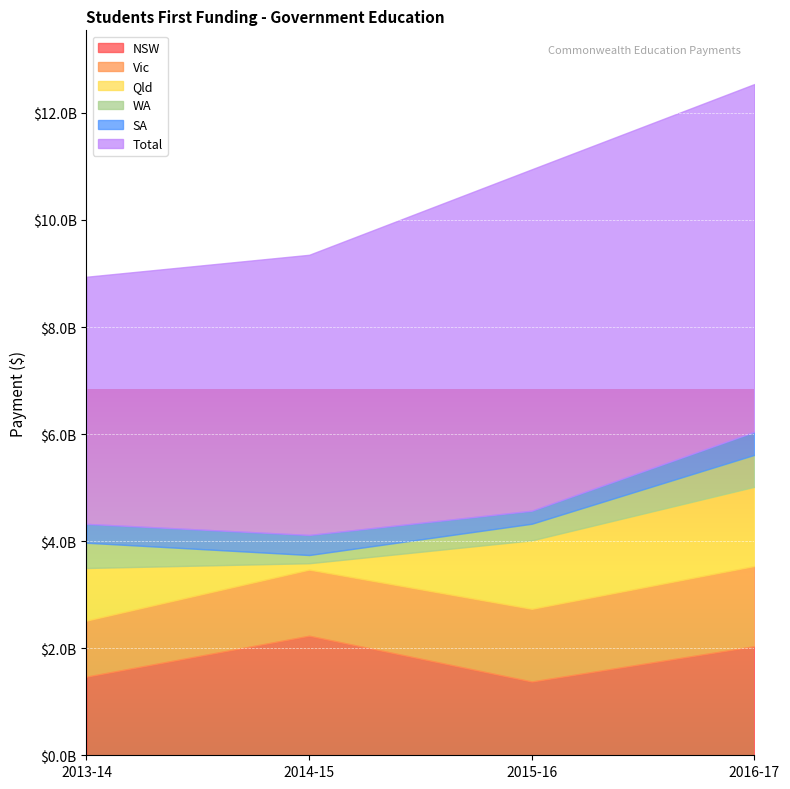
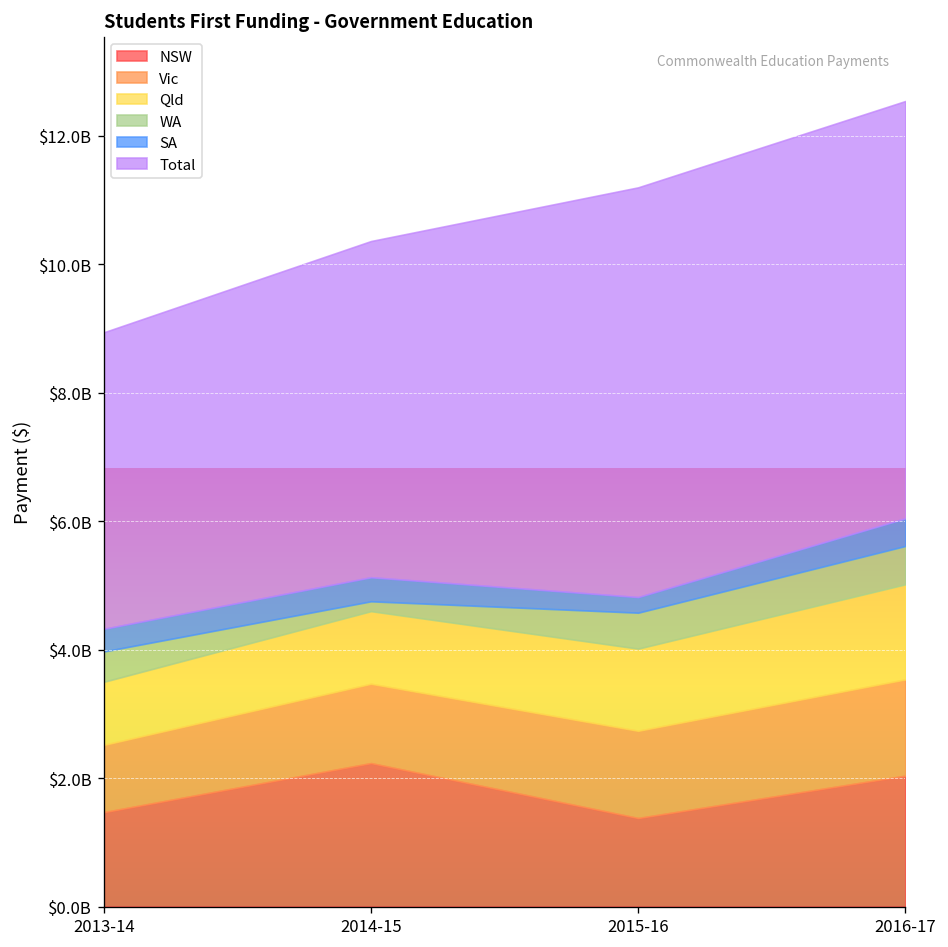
  {
    "NSW": {
      "2013-14": "$1500000000",
      "2014-15": "$2200000000",
      "2015-16": "$1400000000",
      "2016-17": "$2000000000"
    },
    "Vic": {
      "2013-14": "$1000000000",
      "2014-15": "$1200000000",
      "2015-16": "$1400000000",
      "2016-17": "$1500000000"
    },
    "Qld": {
      "2013-14": "$1000000000",
-     "2014-15": "$100000000",
+     "2014-15": "$1100000000",
      "2015-16": "$1300000000",
      "2016-17": "$1500000000"
    },
    "WA": {
      "2013-14": "$500000000",
      "2014-15": "$200000000",
-     "2015-16": "$300000000",
+     "2015-16": "$600000000",
      "2016-17": "$600000000"
    },
    "SA": {
      "2013-14": "$400000000",
      "2014-15": "$400000000",
      "2015-16": "$200000000",
      "2016-17": "$400000000"
    },
    "Total": {
      "2013-14": "$4600000000",
      "2014-15": "$5200000000",
      "2015-16": "$6400000000",
      "2016-17": "$6500000000"
    }
  }
